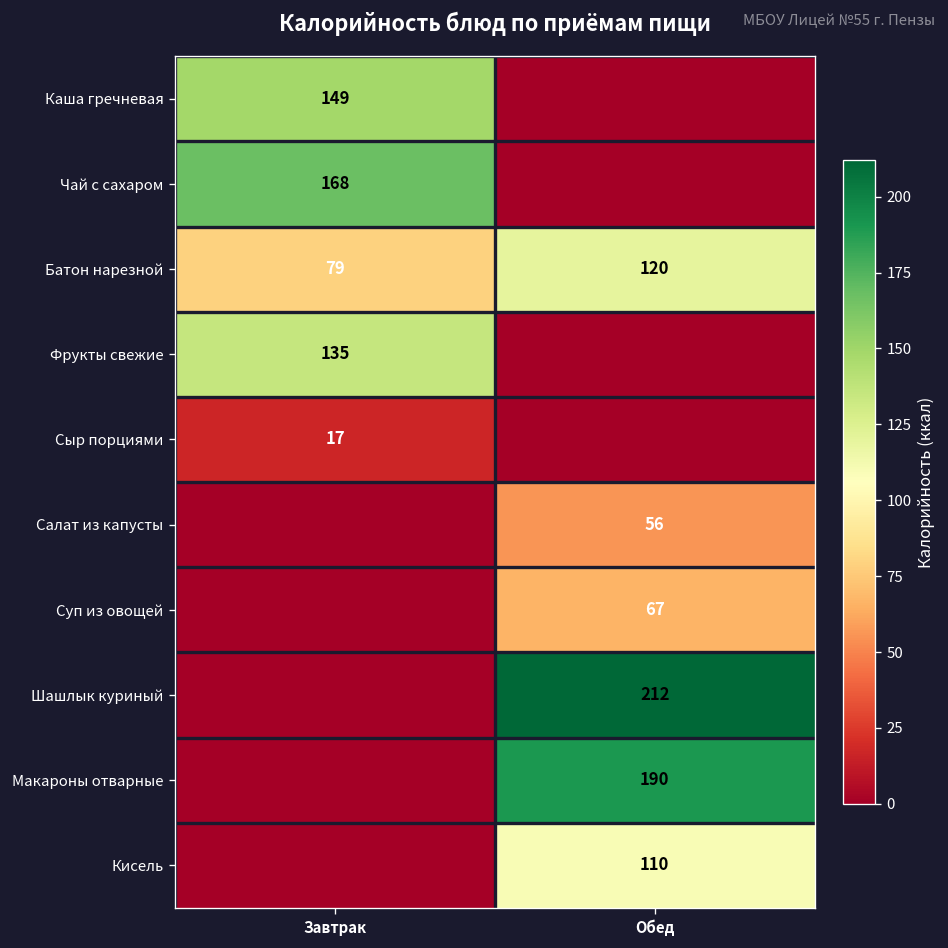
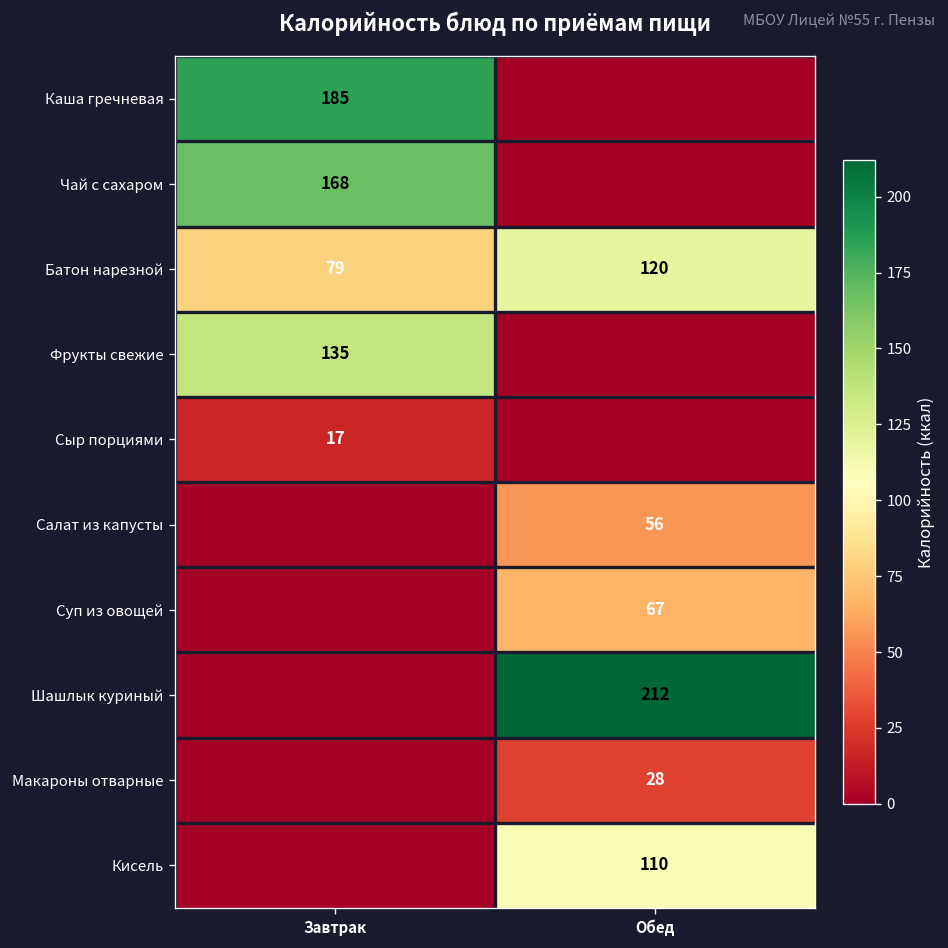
  {
    "Каша гречневая": {
-     "Завтрак": 149
+     "Завтрак": 185
    },
    "Чай с сахаром": {
      "Завтрак": 168
    },
    "Батон нарезной": {
      "Завтрак": 79,
      "Обед": 120
    },
    "Фрукты свежие": {
      "Завтрак": 135
    },
    "Сыр порциями": {
      "Завтрак": 17
    },
    "Салат из капусты": {
      "Обед": 56
    },
    "Суп из овощей": {
      "Обед": 67
    },
    "Шашлык куриный": {
      "Обед": 212
    },
    "Макароны отварные": {
-     "Обед": 190
+     "Обед": 28
    },
    "Кисель": {
      "Обед": 110
    }
  }
